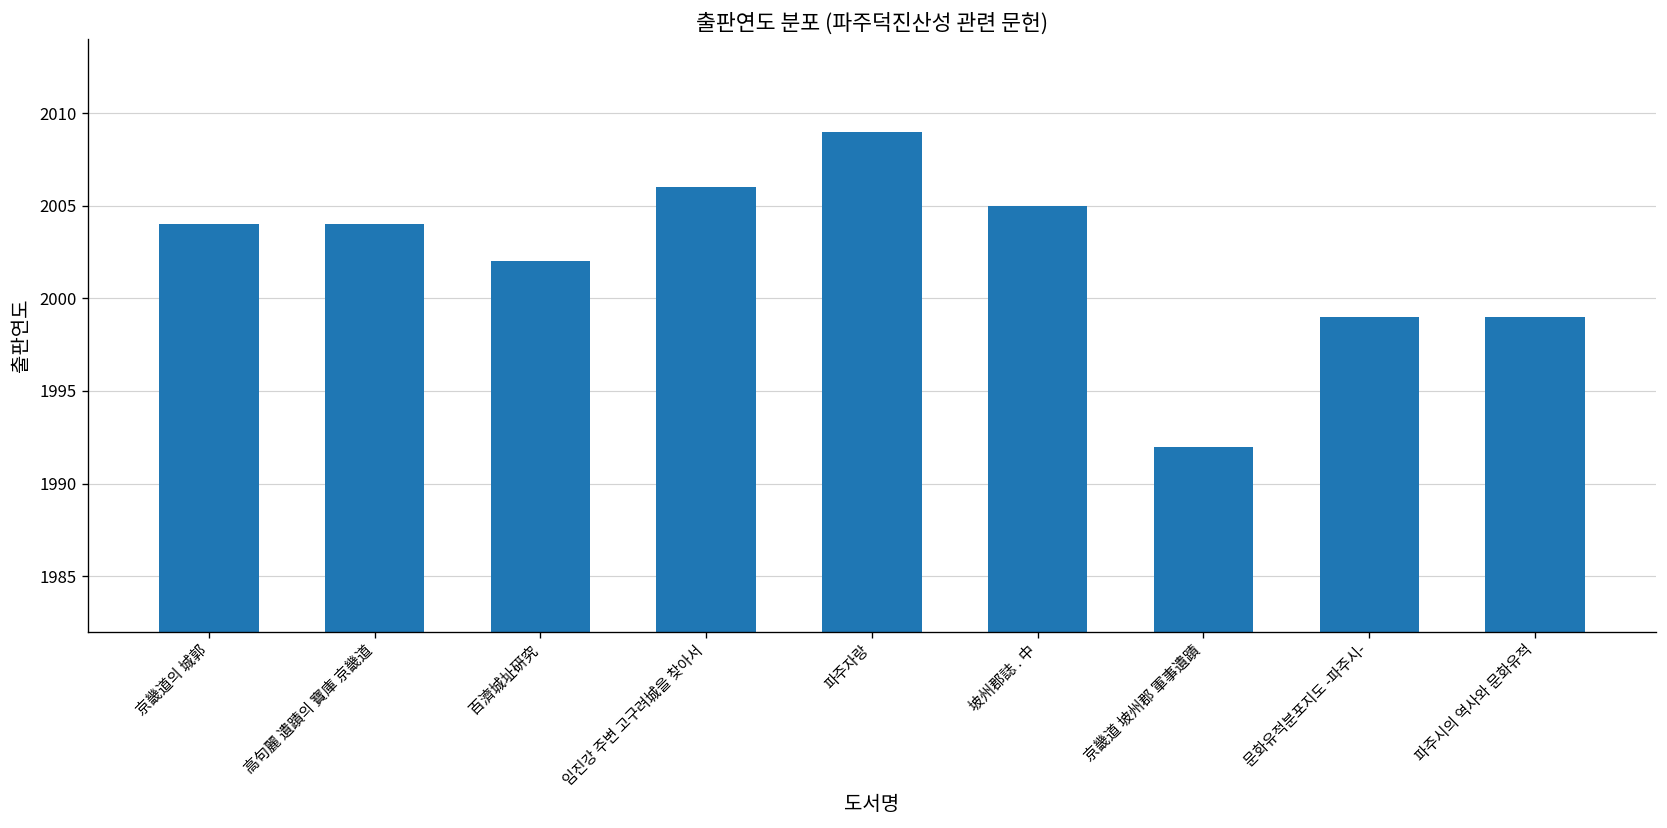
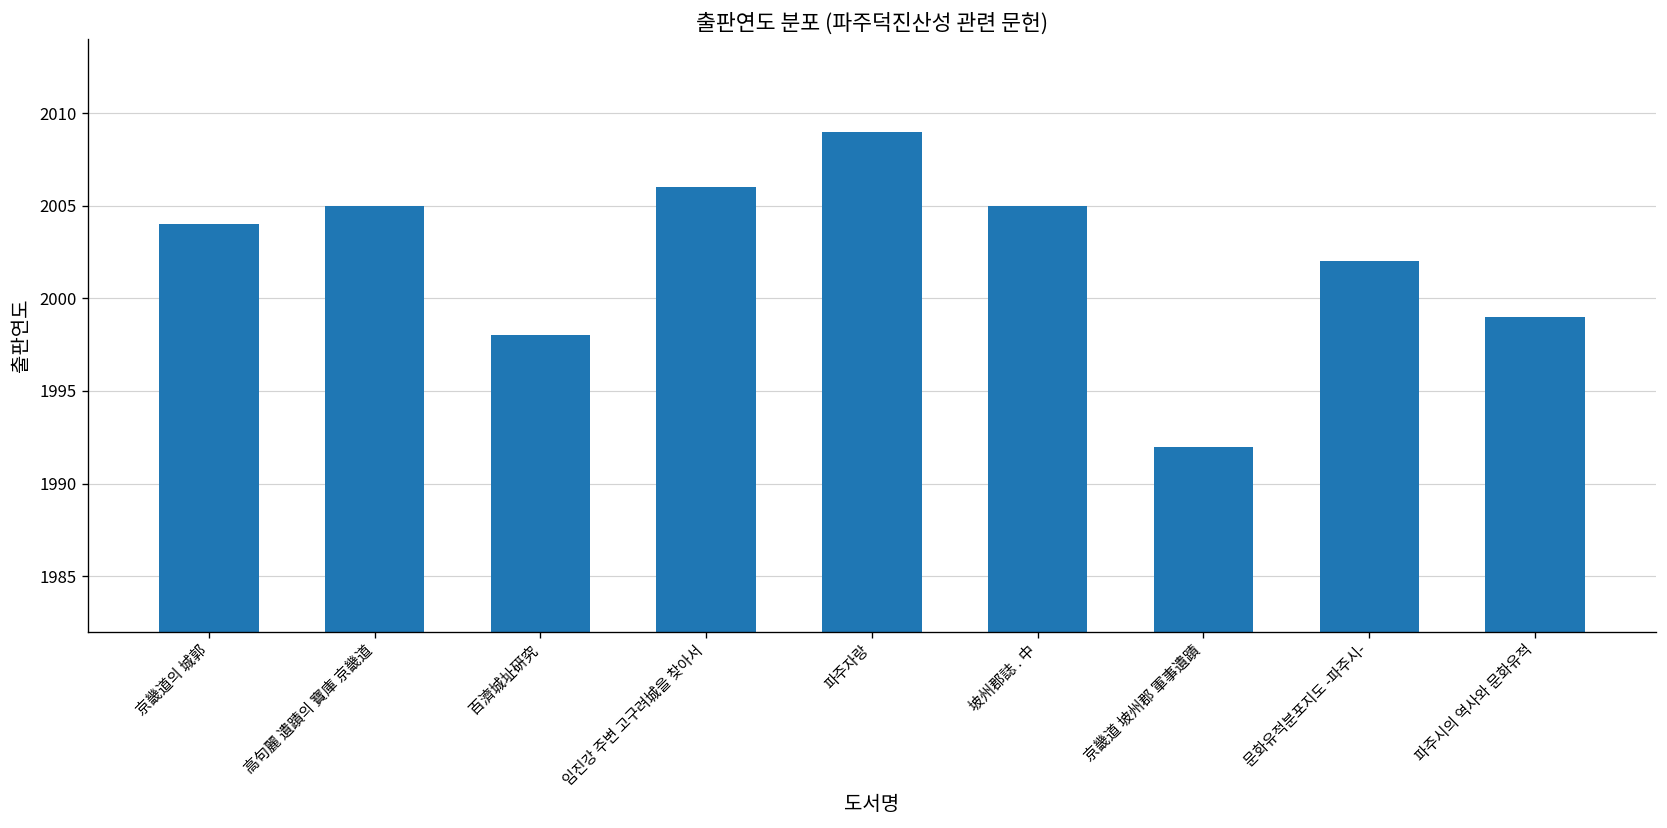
  {
    "京畿道의 城郭": 2004,
-   "高句麗 遺蹟의 寶庫 京畿道": 2004,
-   "百濟城址硏究": 2002,
+   "高句麗 遺蹟의 寶庫 京畿道": 2005,
+   "百濟城址硏究": 1998,
    "임진강 주변 고구려城을 찾아서": 2006,
    "파주자랑": 2009,
    "坡州郡誌 . 中": 2005,
    "京畿道 坡州郡 軍事遺蹟": 1992,
-   "문화유적분포지도 -파주시-": 1999,
+   "문화유적분포지도 -파주시-": 2002,
    "파주시의 역사와 문화유적": 1999
  }
